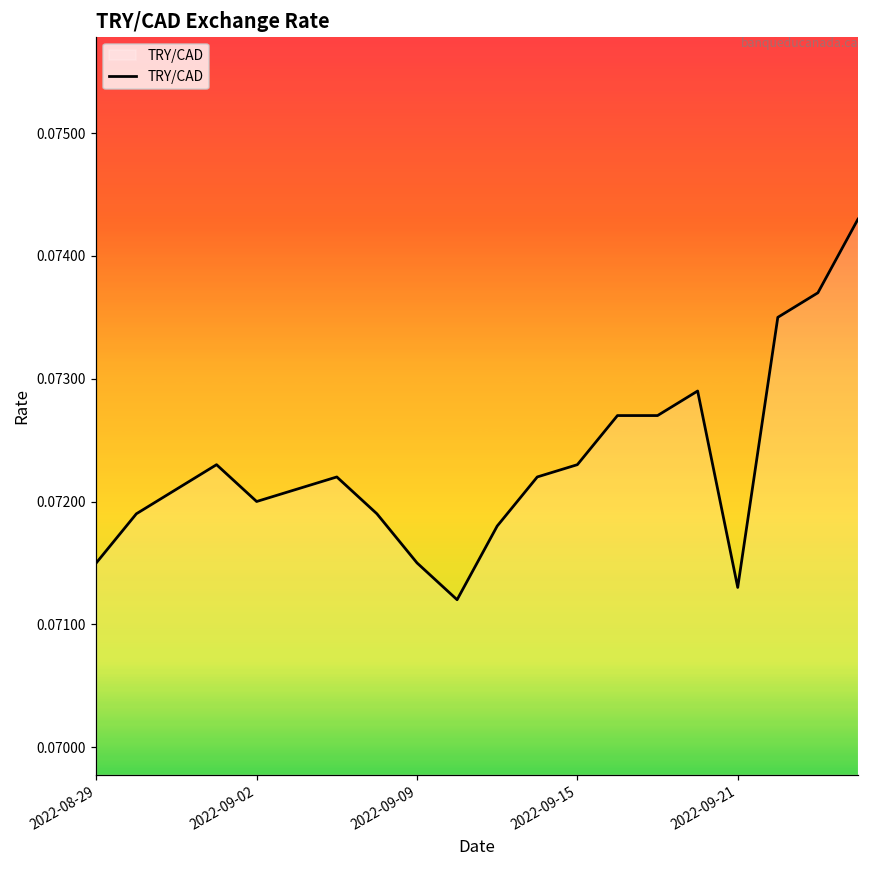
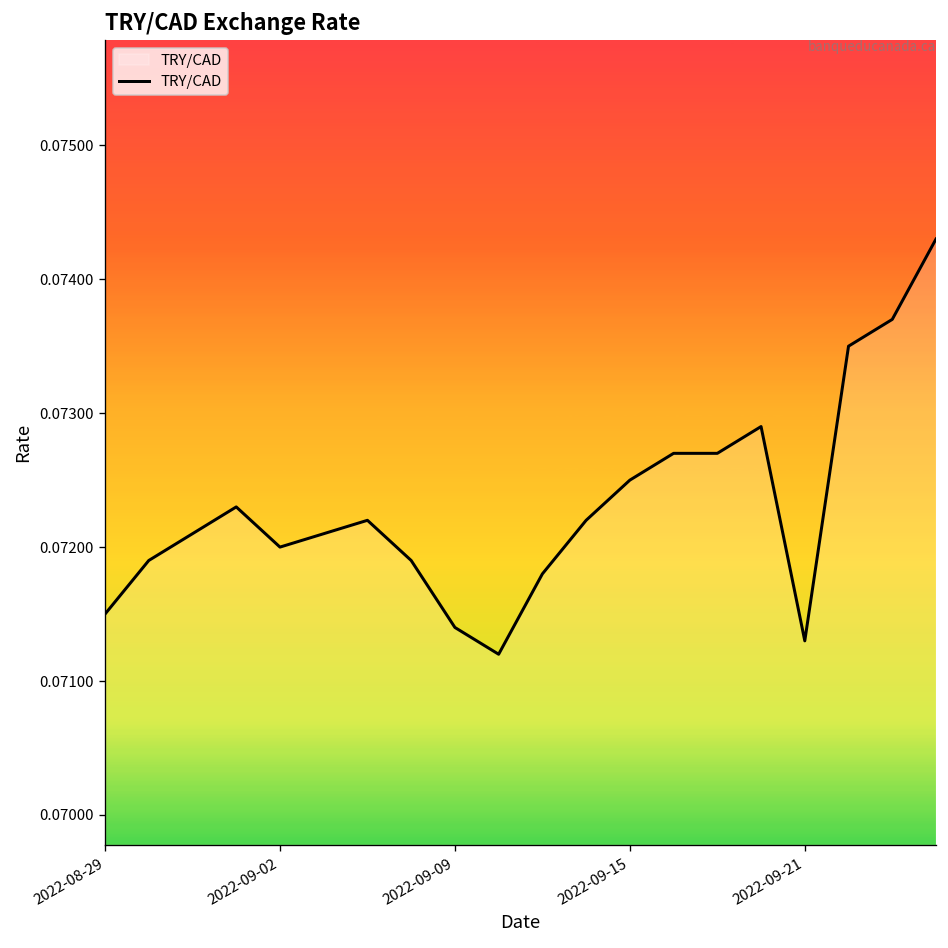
  {
    "2022-08-29": 0.0715,
    "2022-09-02": 0.0720,
-   "2022-09-09": 0.0715,
-   "2022-09-15": 0.0723,
+   "2022-09-09": 0.0714,
+   "2022-09-15": 0.0725,
    "2022-09-21": 0.0713
  }
